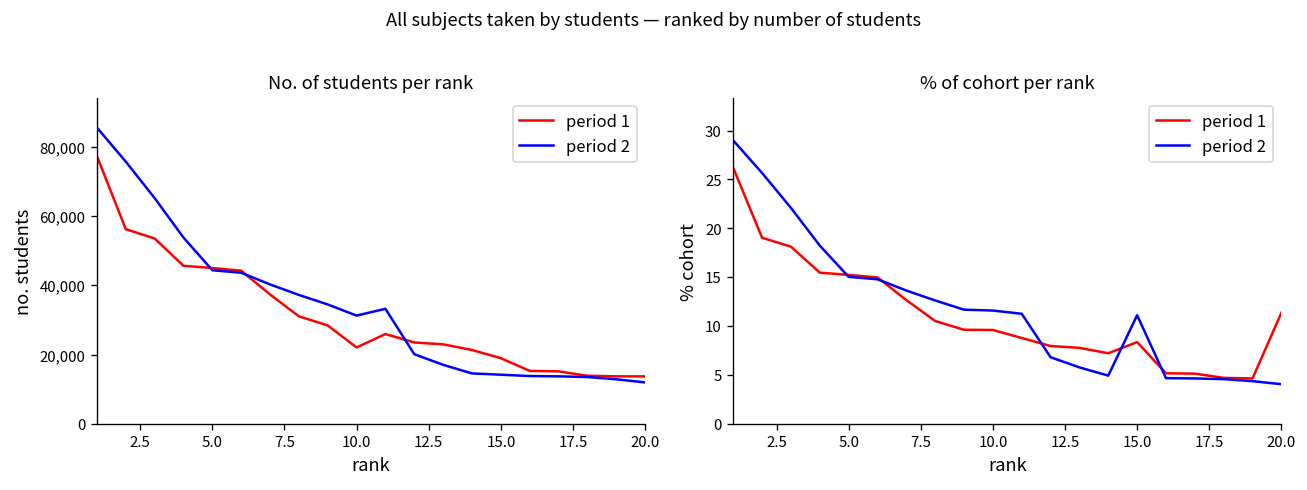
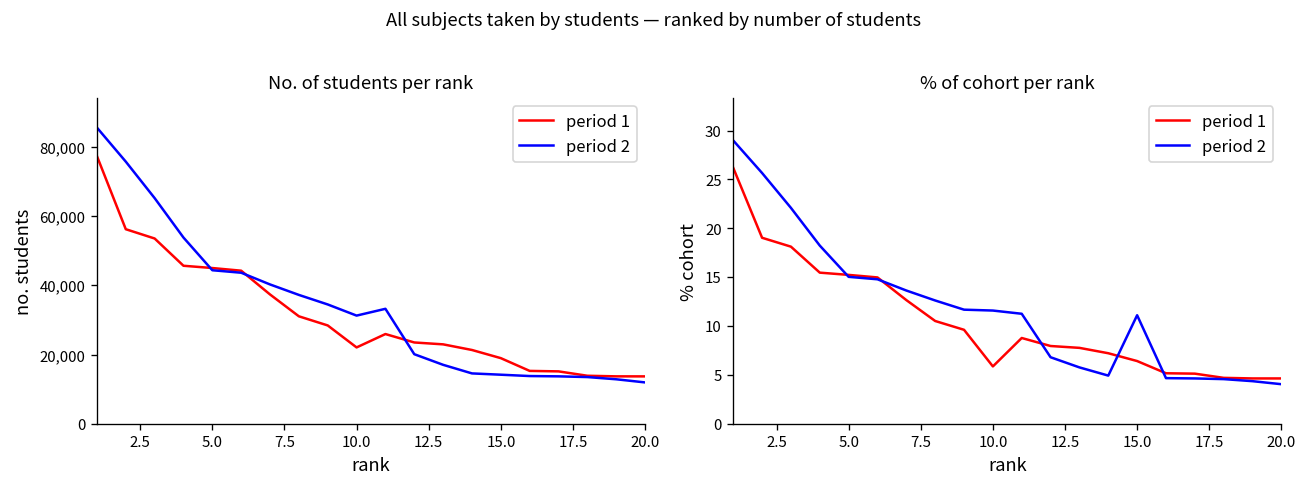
  {
    "No. of students per rank": {
      "period 1": {
        "10.0": "22,000",
        "15.0": "19,000",
        "20.0": "14,000"
      },
      "period 2": {
        "10.0": "31,000",
        "15.0": "14,000",
        "20.0": "12,000"
      }
    },
    "% of cohort per rank": {
      "period 1": {
-       "10.0": "10",
-       "15.0": "8",
-       "20.0": "11"
+       "10.0": "6",
+       "15.0": "6",
+       "20.0": "5"
      },
      "period 2": {
        "10.0": "12",
        "15.0": "11",
        "20.0": "4"
      }
    }
  }
